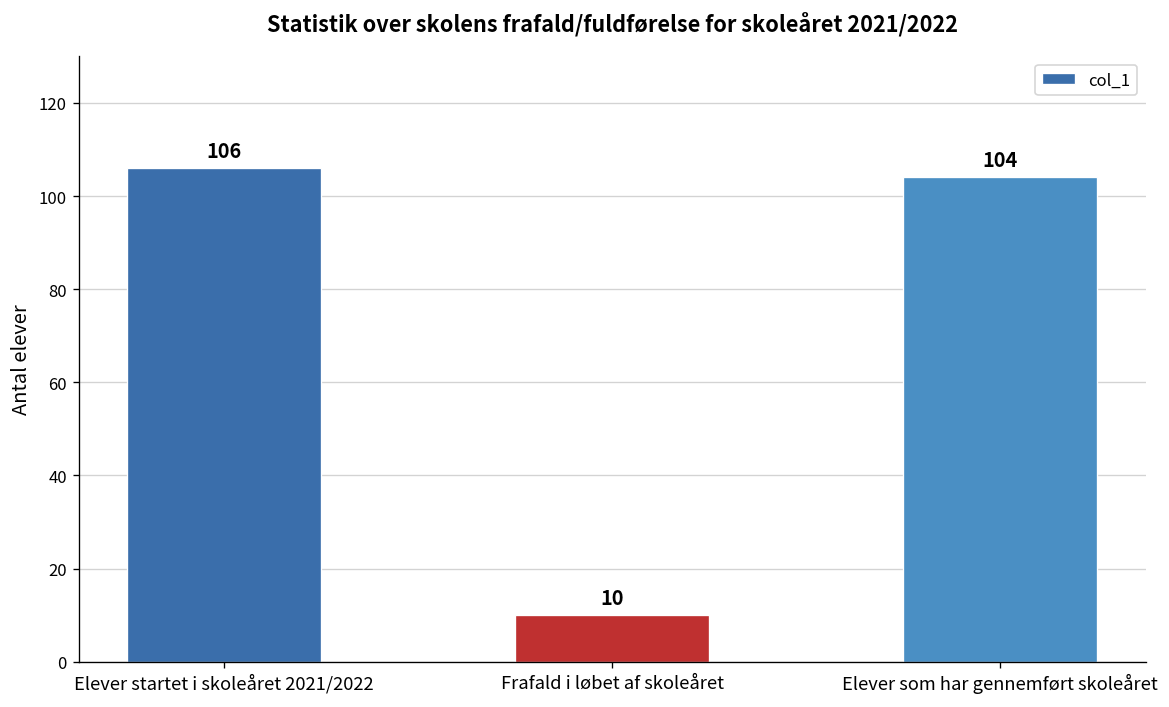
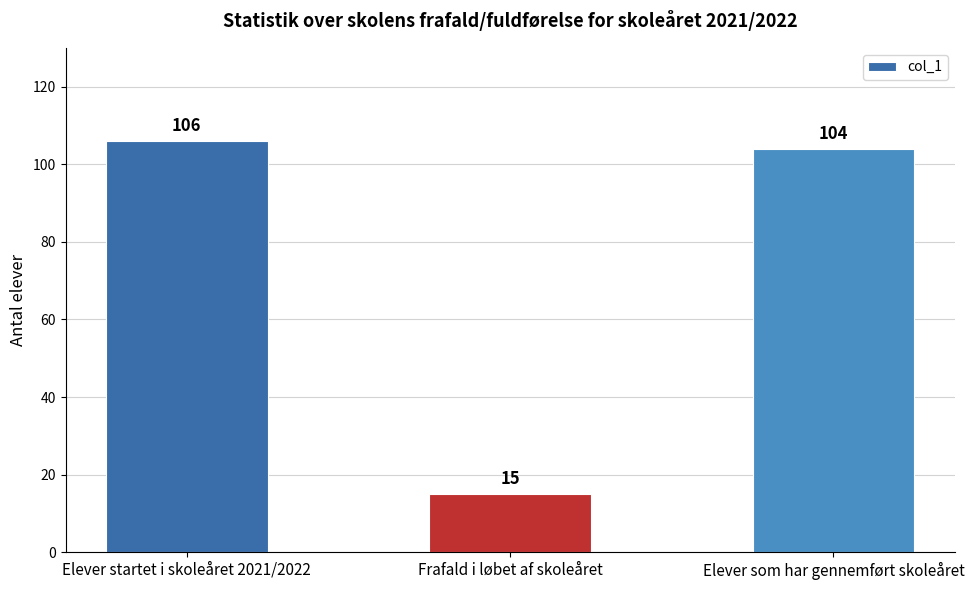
  {
    "Elever startet i skoleåret 2021/2022": 106,
-   "Frafald i løbet af skoleåret": 10,
+   "Frafald i løbet af skoleåret": 15,
    "Elever som har gennemført skoleåret": 104
  }
